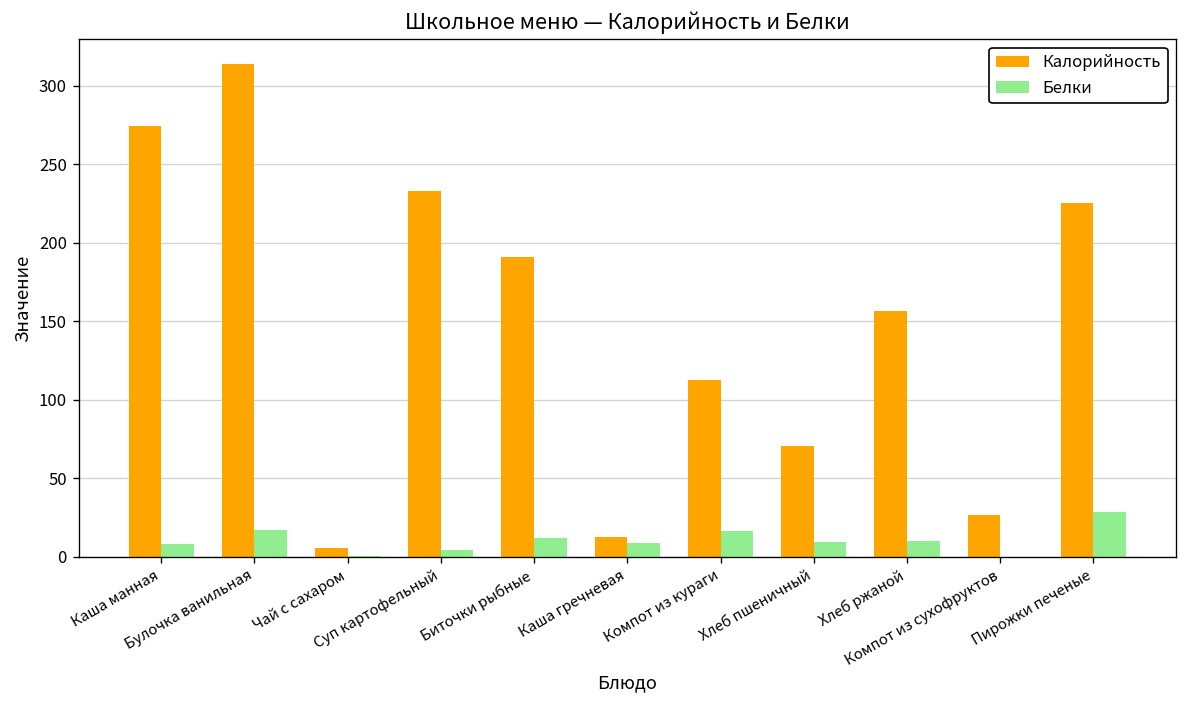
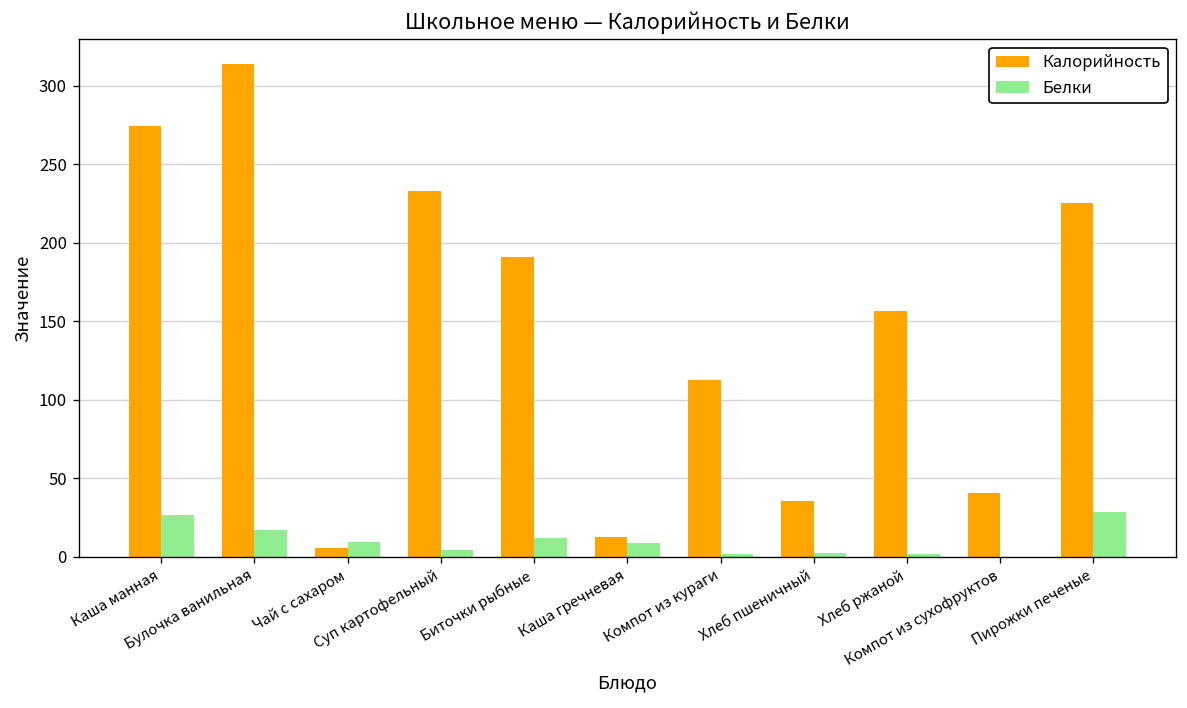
  {
    "Калорийность": {
      "Каша манная": 274,
      "Булочка ванильная": 314,
      "Чай с сахаром": 6,
      "Суп картофельный": 233,
      "Биточки рыбные": 191,
      "Каша гречневая": 12,
      "Компот из кураги": 112,
-     "Хлеб пшеничный": 71,
+     "Хлеб пшеничный": 36,
      "Хлеб ржаной": 157,
-     "Компот из сухофруктов": 27,
+     "Компот из сухофруктов": 40,
      "Пирожки печеные": 225
    },
    "Белки": {
-     "Каша манная": 8,
+     "Каша манная": 26,
      "Булочка ванильная": 17,
-     "Чай с сахаром": 0,
+     "Чай с сахаром": 10,
      "Суп картофельный": 5,
      "Биточки рыбные": 12,
      "Каша гречневая": 9,
-     "Компот из кураги": 16,
-     "Хлеб пшеничный": 9,
-     "Хлеб ржаной": 10,
+     "Компот из кураги": 2,
+     "Хлеб пшеничный": 2,
+     "Хлеб ржаной": 2,
      "Пирожки печеные": 29
    }
  }
